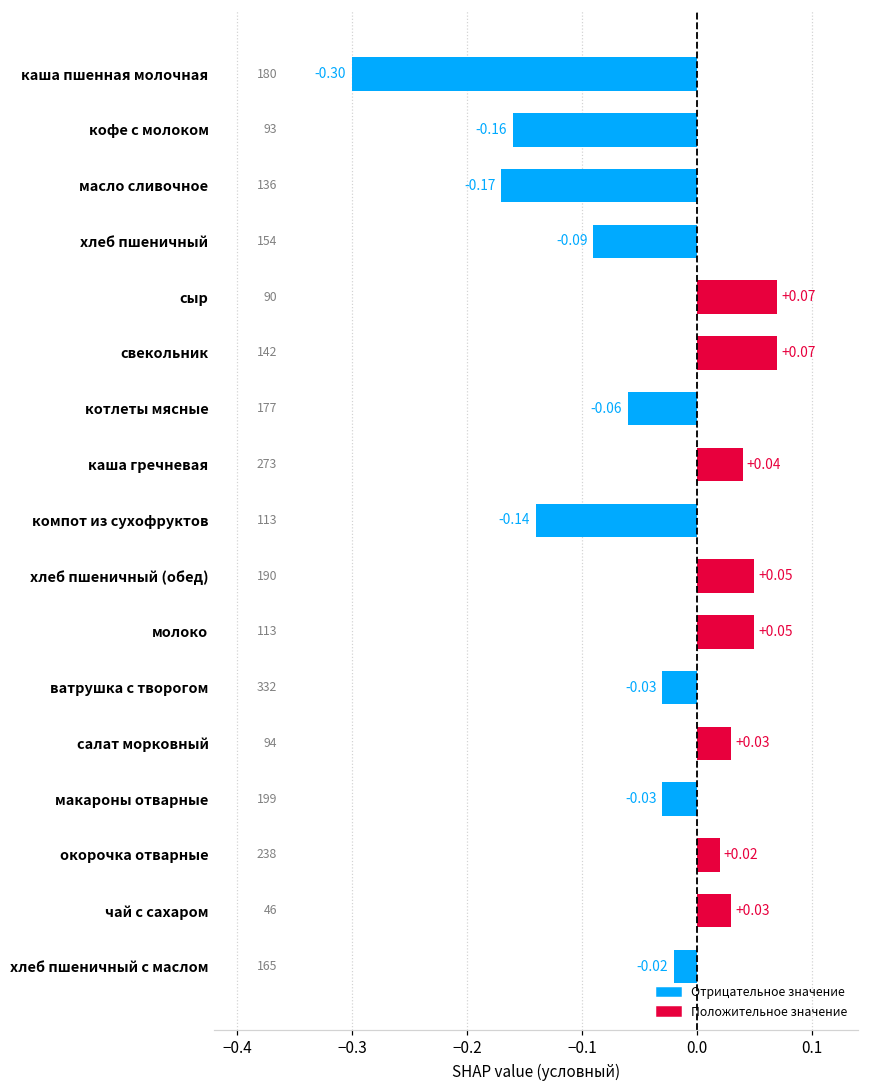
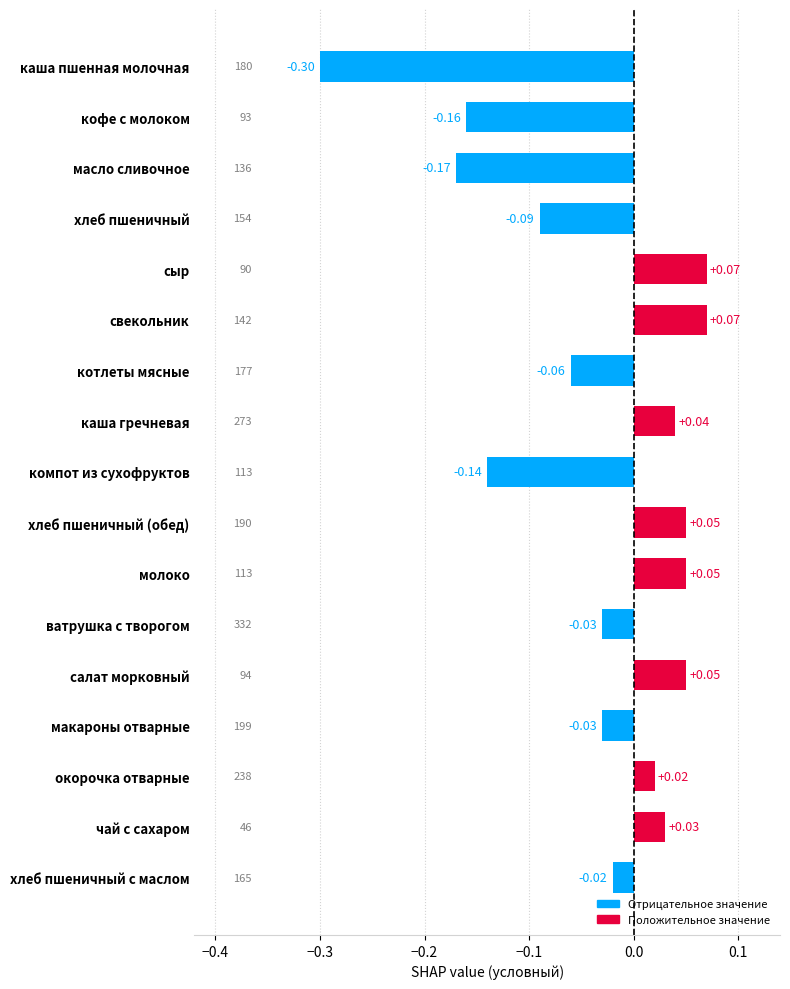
  {
    "каша пшенная молочная": "-0.30",
    "кофе с молоком": "-0.16",
    "масло сливочное": "-0.17",
    "хлеб пшеничный": "-0.09",
    "сыр": "+0.07",
    "свекольник": "+0.07",
    "котлеты мясные": "-0.06",
    "каша гречневая": "+0.04",
    "компот из сухофруктов": "-0.14",
    "хлеб пшеничный (обед)": "+0.05",
    "молоко": "+0.05",
    "ватрушка с творогом": "-0.03",
-   "салат морковный": "+0.03",
+   "салат морковный": "+0.05",
    "макароны отварные": "-0.03",
    "окорочка отварные": "+0.02",
    "чай с сахаром": "+0.03",
    "хлеб пшеничный с маслом": "-0.02"
  }
